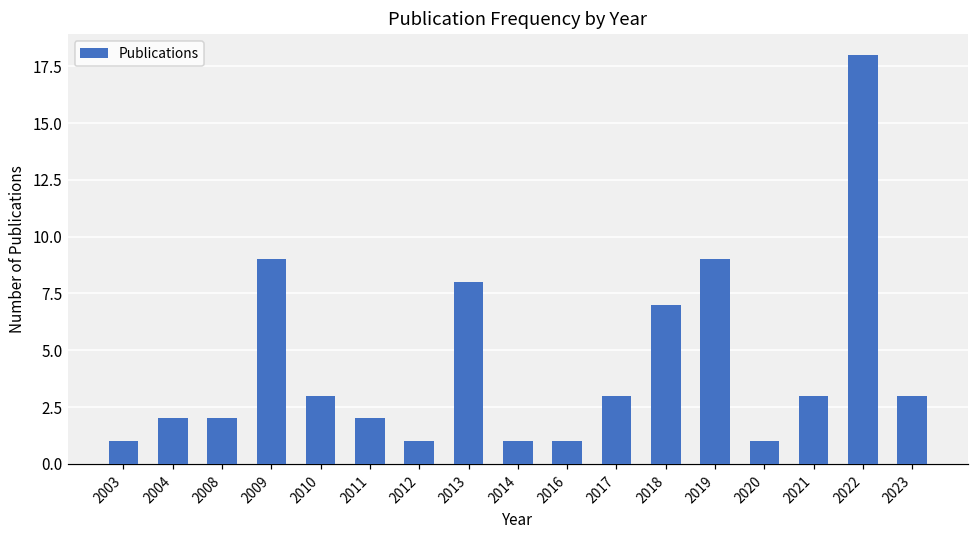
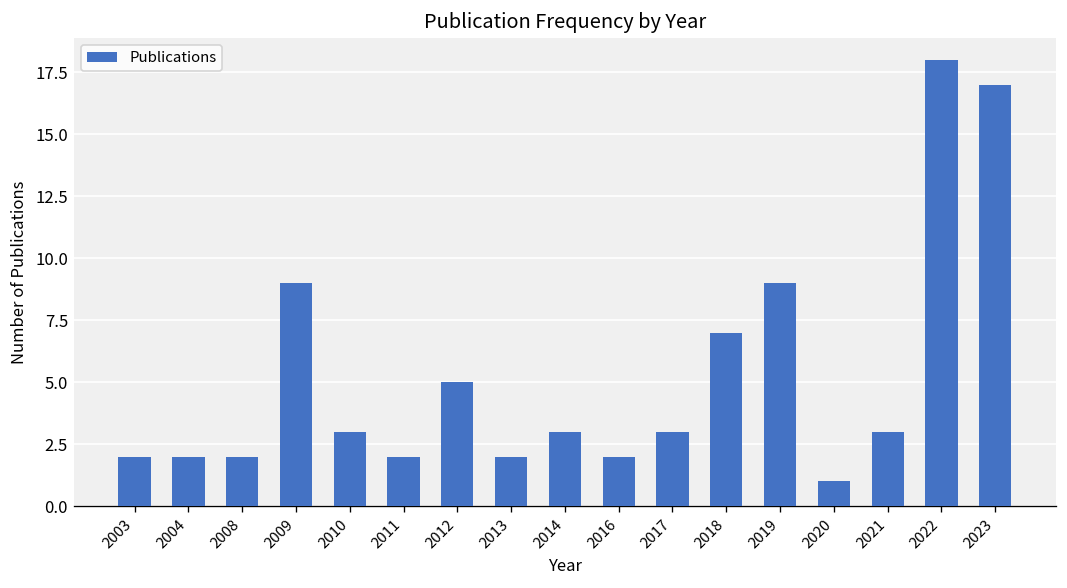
  {
-   "2003": 1,
+   "2003": 2,
    "2004": 2,
    "2008": 2,
    "2009": 9,
    "2010": 3,
    "2011": 2,
-   "2012": 1,
-   "2013": 8,
-   "2014": 1,
-   "2016": 1,
+   "2012": 5,
+   "2013": 2,
+   "2014": 3,
+   "2016": 2,
    "2017": 3,
    "2018": 7,
    "2019": 9,
    "2020": 1,
    "2021": 3,
    "2022": 18,
-   "2023": 3
+   "2023": 17
  }
